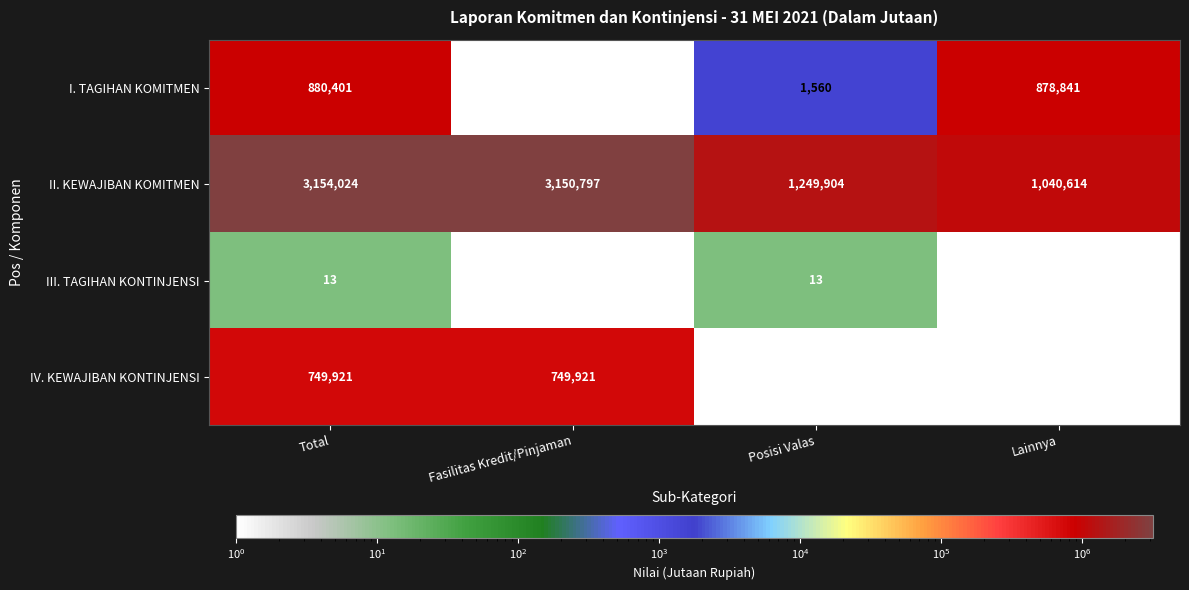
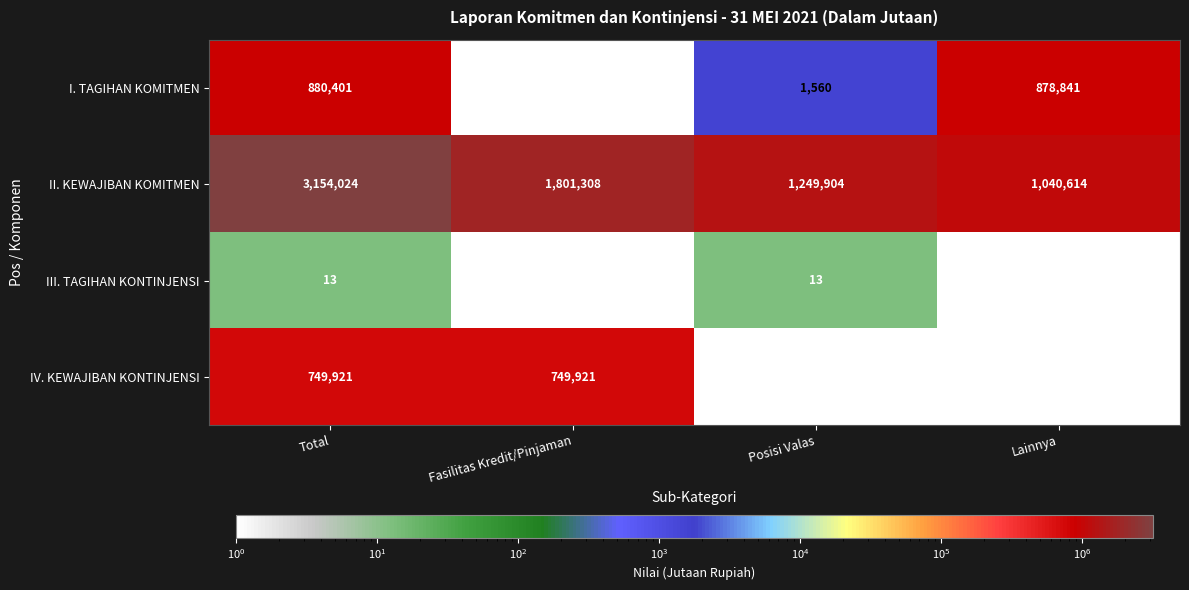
  {
    "I. TAGIHAN KOMITMEN": {
      "Total": "880,401",
      "Posisi Valas": "1,560",
      "Lainnya": "878,841"
    },
    "II. KEWAJIBAN KOMITMEN": {
      "Total": "3,154,024",
-     "Fasilitas Kredit/Pinjaman": "3,150,797",
+     "Fasilitas Kredit/Pinjaman": "1,801,308",
      "Posisi Valas": "1,249,904",
      "Lainnya": "1,040,614"
    },
    "III. TAGIHAN KONTINJENSI": {
      "Total": "13",
      "Posisi Valas": "13"
    },
    "IV. KEWAJIBAN KONTINJENSI": {
      "Total": "749,921",
      "Fasilitas Kredit/Pinjaman": "749,921"
    }
  }
